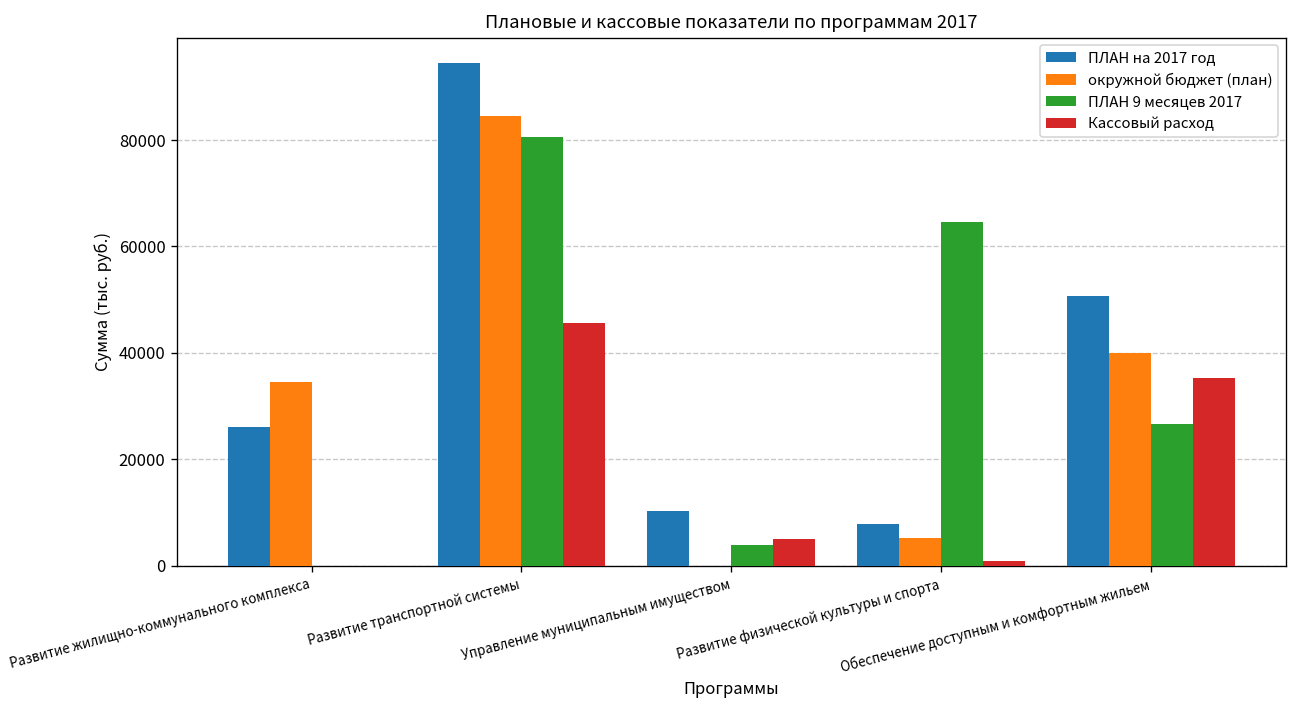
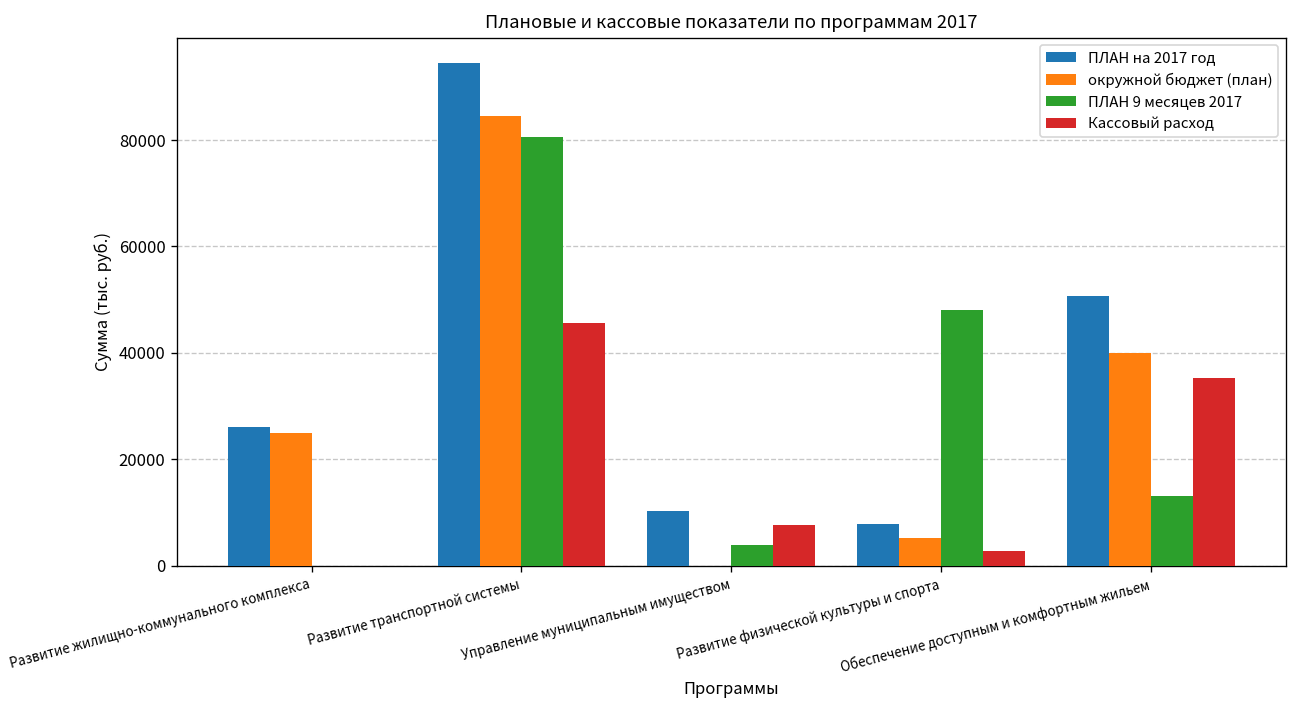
  {
    "ПЛАН на 2017 год": {
      "Развитие жилищно-коммунального комплекса": 26000,
      "Развитие транспортной системы": 95000,
      "Управление муниципальным имуществом": 10000,
      "Развитие физической культуры и спорта": 8000,
      "Обеспечение доступным и комфортным жильем": 51000
    },
    "окружной бюджет (план)": {
-     "Развитие жилищно-коммунального комплекса": 35000,
+     "Развитие жилищно-коммунального комплекса": 25000,
      "Развитие транспортной системы": 85000,
      "Управление муниципальным имуществом": 0,
      "Развитие физической культуры и спорта": 5000,
      "Обеспечение доступным и комфортным жильем": 40000
    },
    "ПЛАН 9 месяцев 2017": {
      "Развитие жилищно-коммунального комплекса": 0,
      "Развитие транспортной системы": 81000,
      "Управление муниципальным имуществом": 4000,
-     "Развитие физической культуры и спорта": 65000,
-     "Обеспечение доступным и комфортным жильем": 27000
+     "Развитие физической культуры и спорта": 48000,
+     "Обеспечение доступным и комфортным жильем": 13000
    },
    "Кассовый расход": {
      "Развитие жилищно-коммунального комплекса": 0,
      "Развитие транспортной системы": 46000,
-     "Управление муниципальным имуществом": 5000,
-     "Развитие физической культуры и спорта": 1000,
+     "Управление муниципальным имуществом": 8000,
+     "Развитие физической культуры и спорта": 3000,
      "Обеспечение доступным и комфортным жильем": 35000
    }
  }
